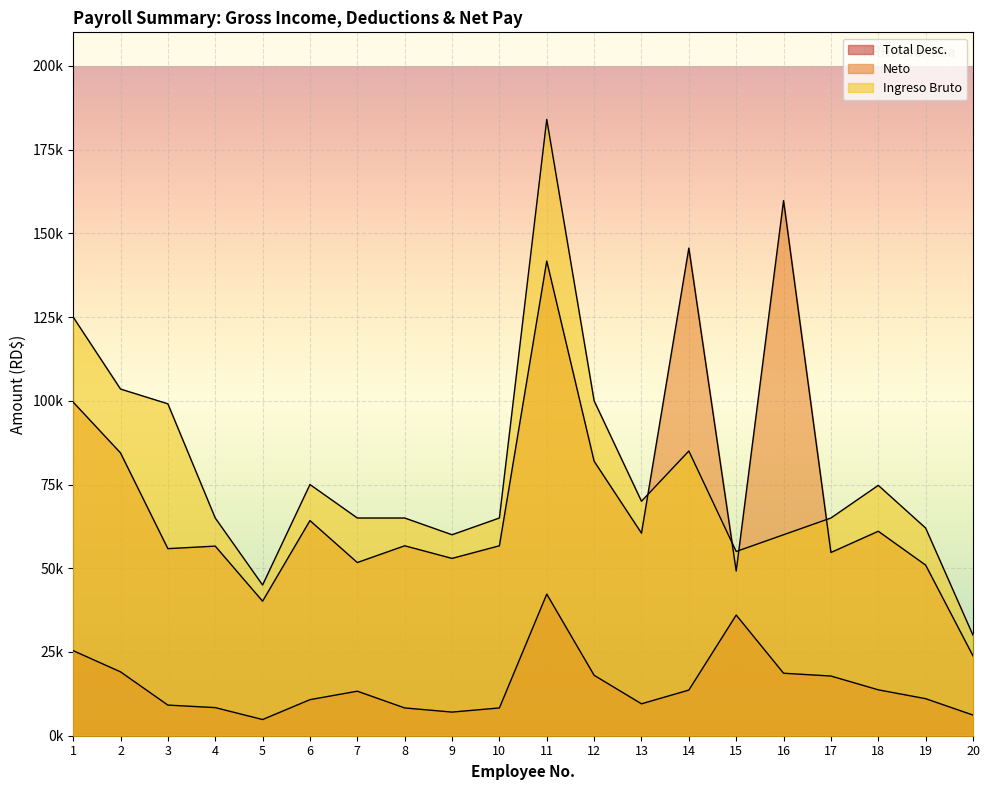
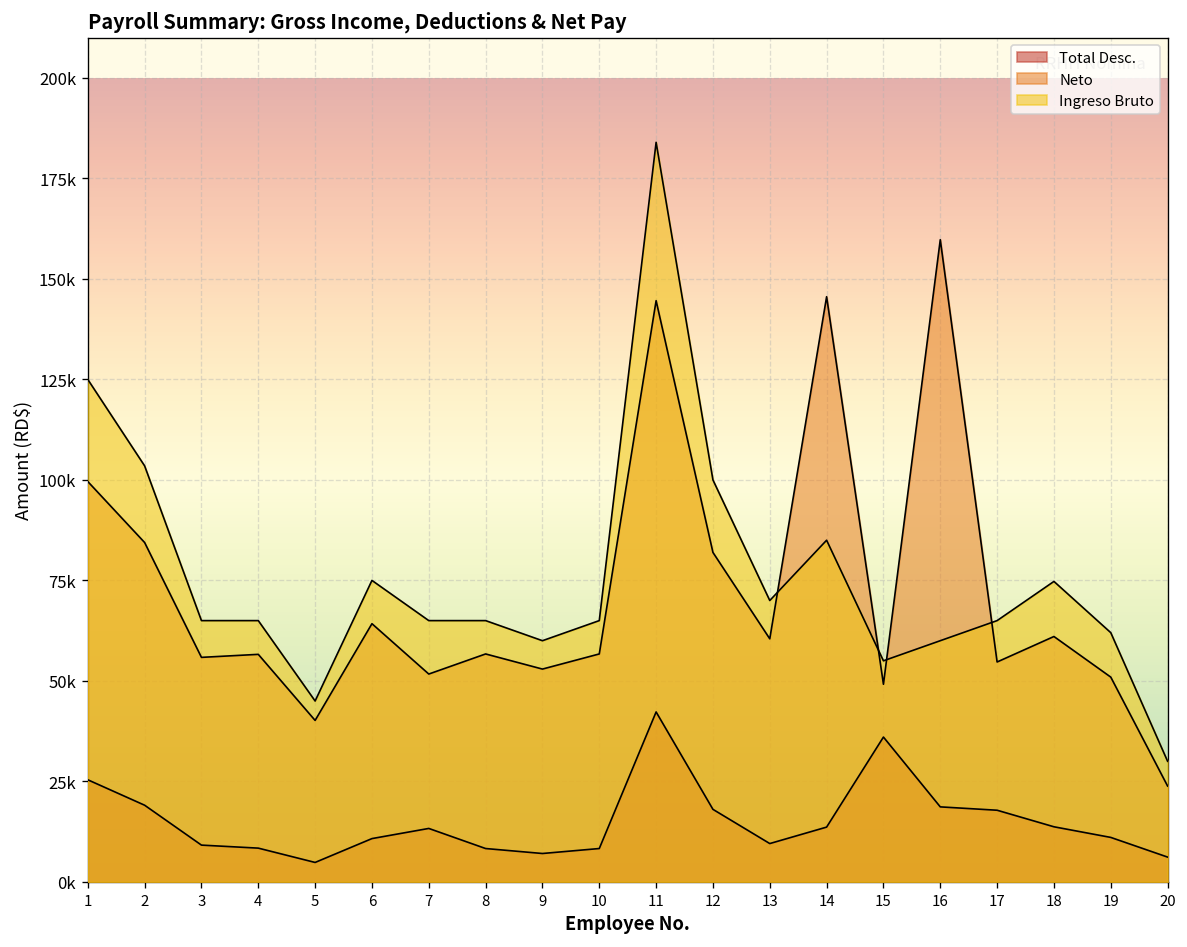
  {
    "Total Desc.": {
      "1": 25000,
      "2": 19000,
      "3": 9000,
      "4": 8000,
      "5": 5000,
      "6": 11000,
      "7": 13000,
      "8": 8000,
      "9": 7000,
      "10": 8000,
      "11": 42000,
      "12": 18000,
      "13": 10000,
      "14": 14000,
      "15": 36000,
      "16": 19000,
      "17": 18000,
      "18": 14000,
      "19": 11000,
      "20": 6000
    },
    "Neto": {
      "1": 100000,
      "2": 84000,
      "3": 56000,
      "4": 57000,
      "5": 40000,
      "6": 64000,
      "7": 52000,
      "8": 57000,
      "9": 53000,
      "10": 57000,
-     "11": 142000,
+     "11": 145000,
      "12": 82000,
      "13": 60000,
      "14": 146000,
      "15": 49000,
      "16": 160000,
      "17": 55000,
      "18": 61000,
      "19": 51000,
      "20": 24000
    },
    "Ingreso Bruto": {
      "1": 125000,
      "2": 104000,
-     "3": 99000,
+     "3": 65000,
      "4": 65000,
      "5": 45000,
      "6": 75000,
      "7": 65000,
      "8": 65000,
      "9": 60000,
      "10": 65000,
      "11": 184000,
      "12": 100000,
      "13": 70000,
      "14": 85000,
      "15": 55000,
      "16": 60000,
      "17": 65000,
      "18": 75000,
      "19": 62000,
      "20": 30000
    }
  }
